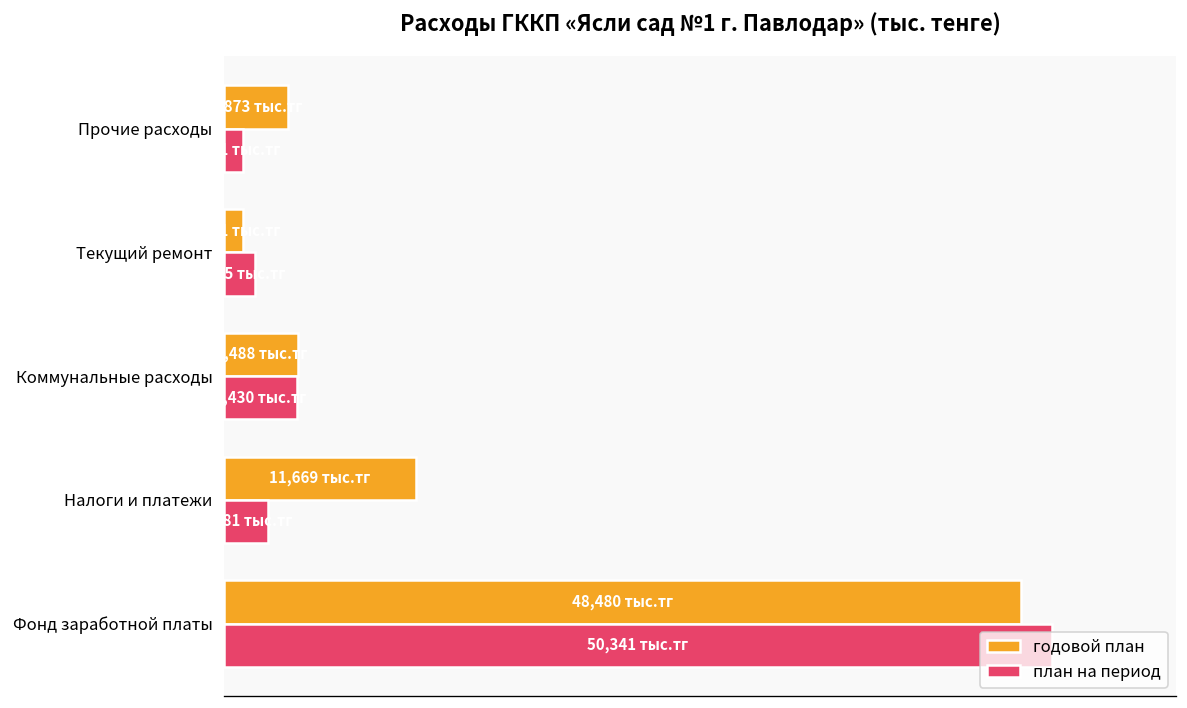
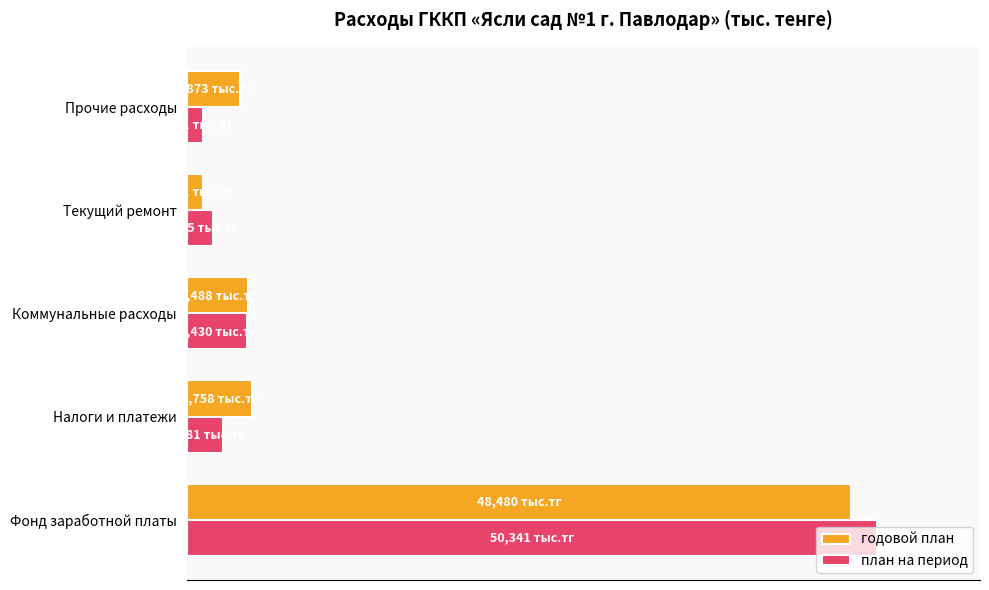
  {
    "годовой план": {
-     "Налоги и платежи": "11,669"
+     "Налоги и платежи": "4,758"
    }
  }
